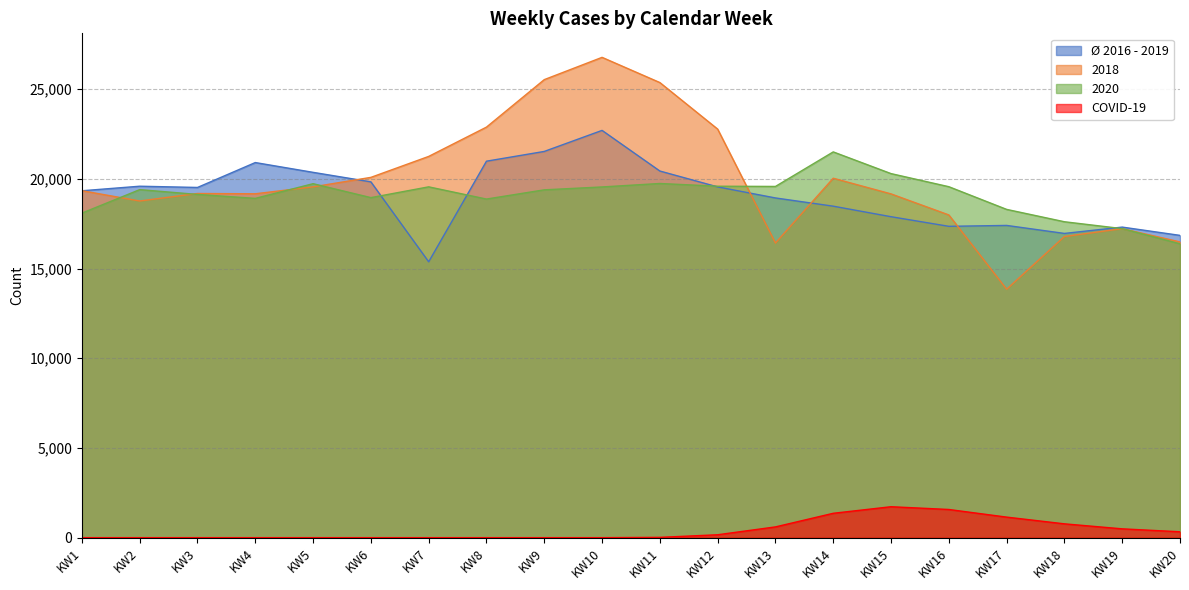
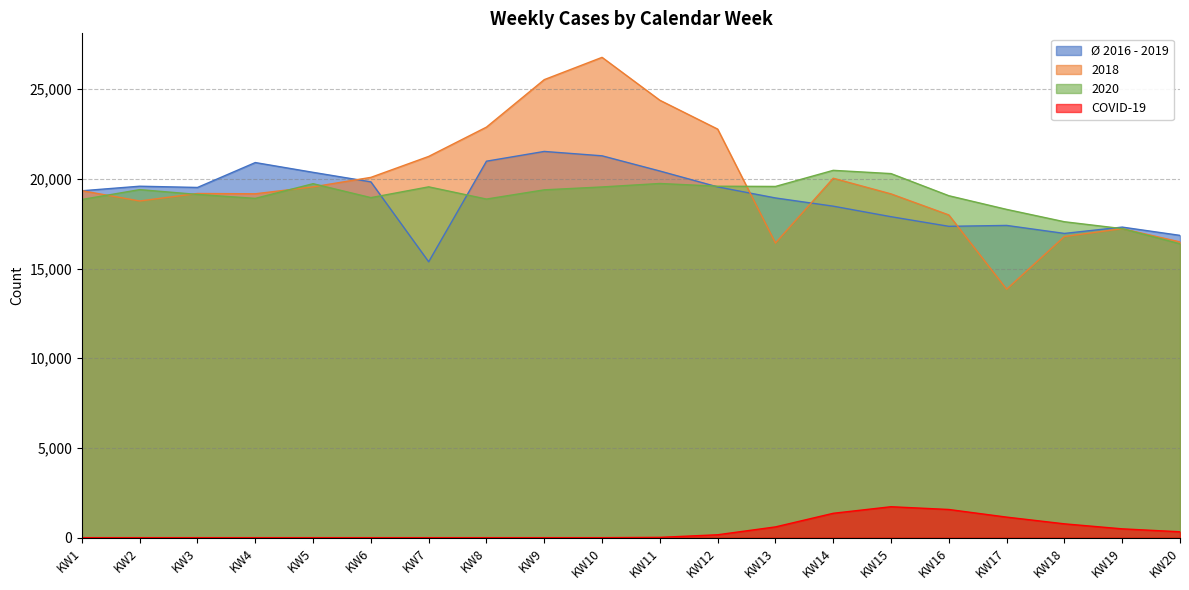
  {
    "Ø 2016 - 2019": {
      "KW2": "19,600",
      "KW3": "19,500",
      "KW4": "20,900",
      "KW5": "20,400",
      "KW6": "19,800",
      "KW7": "15,400",
      "KW8": "21,000",
      "KW9": "21,500",
-     "KW10": "22,700",
+     "KW10": "21,300",
      "KW11": "20,400",
      "KW13": "18,900",
      "KW14": "18,500",
      "KW15": "17,900",
      "KW16": "17,400",
      "KW17": "17,400",
      "KW18": "17,000",
      "KW20": "16,900"
    },
    "2018": {
      "KW2": "18,800",
      "KW4": "19,200",
      "KW5": "19,600",
      "KW6": "20,100",
      "KW7": "21,300",
      "KW8": "22,900",
      "KW9": "25,500",
      "KW10": "26,800",
-     "KW11": "25,400",
+     "KW11": "24,400",
      "KW12": "22,800",
      "KW13": "16,400",
      "KW14": "20,000",
      "KW15": "19,200",
      "KW16": "18,000",
      "KW17": "13,900",
      "KW18": "16,800"
    },
    "2020": {
-     "KW1": "18,100",
+     "KW1": "18,900",
      "KW2": "19,400",
      "KW4": "18,900",
      "KW5": "19,700",
      "KW6": "19,000",
      "KW7": "19,600",
      "KW8": "18,900",
      "KW9": "19,400",
      "KW10": "19,600",
      "KW11": "19,700",
      "KW13": "19,600",
-     "KW14": "21,500",
+     "KW14": "20,500",
      "KW15": "20,300",
-     "KW16": "19,600",
+     "KW16": "19,100",
      "KW17": "18,300",
      "KW18": "17,600"
    },
    "COVID-19": {
      "KW1": "0",
      "KW2": "0",
      "KW3": "0",
      "KW4": "0",
      "KW5": "0",
      "KW6": "0",
      "KW7": "0",
      "KW8": "0",
      "KW9": "0",
      "KW10": "0",
      "KW11": "0",
      "KW12": "200",
      "KW13": "600",
      "KW14": "1,400",
      "KW15": "1,700",
      "KW16": "1,600",
      "KW17": "1,100",
      "KW18": "800",
      "KW19": "500",
      "KW20": "300"
    }
  }
